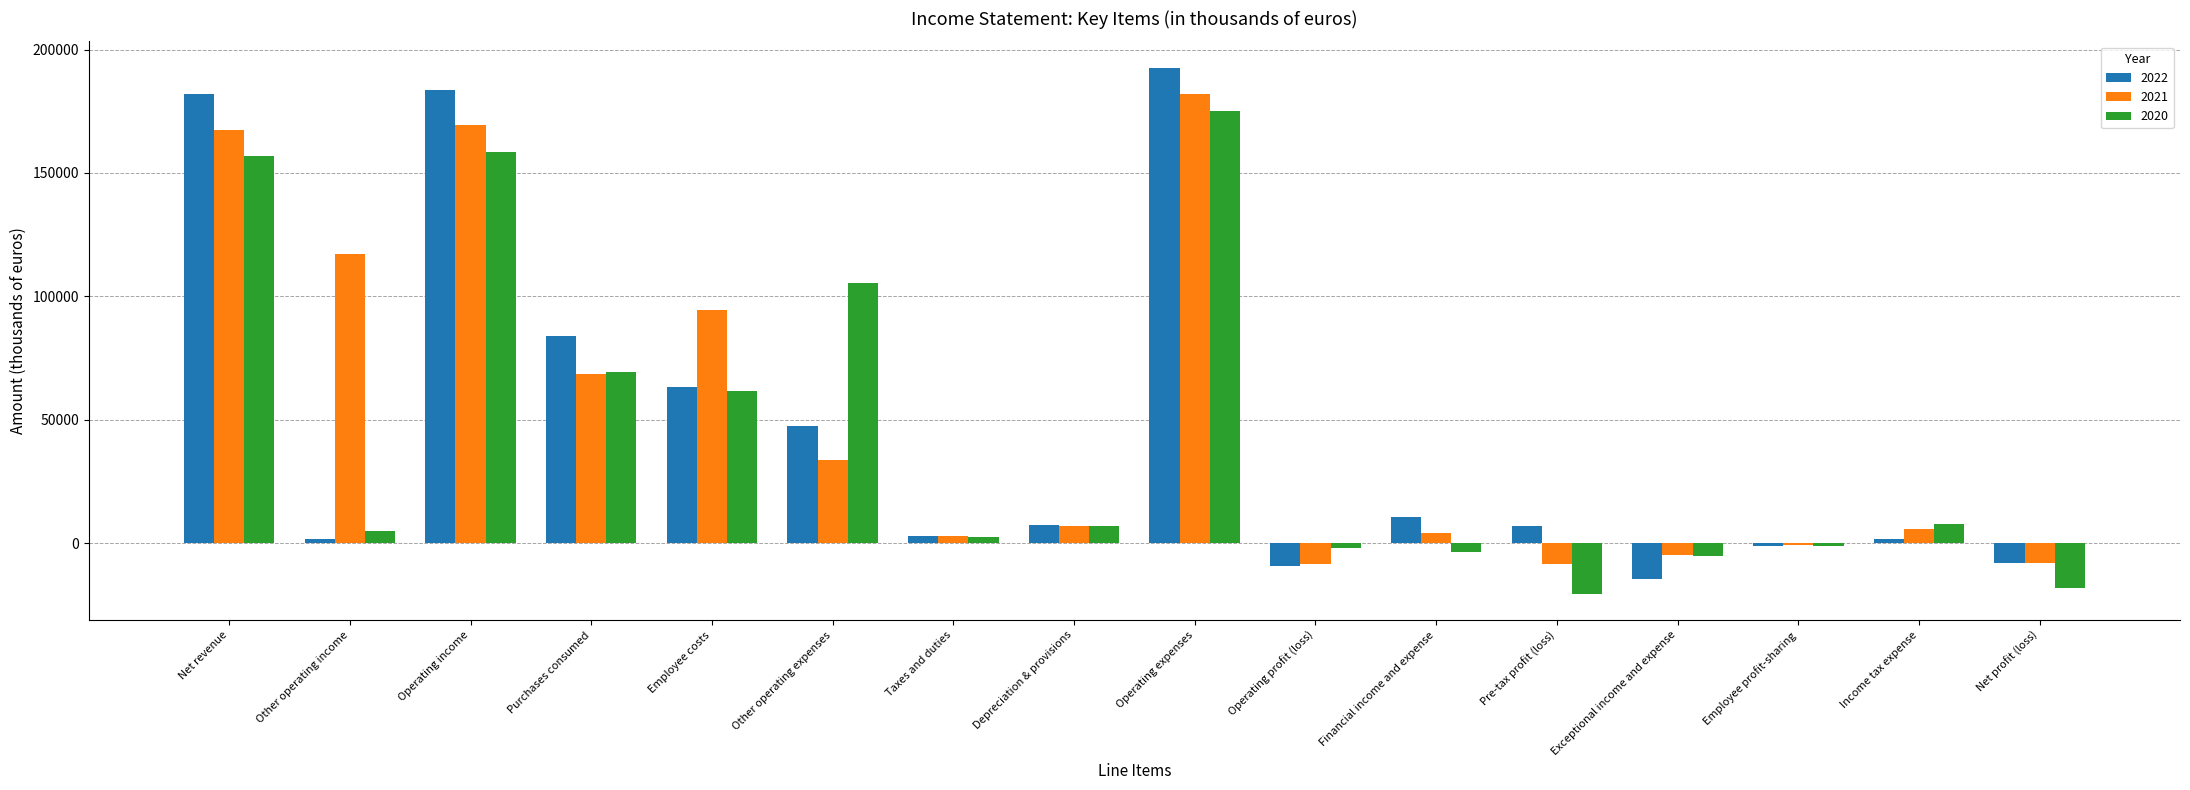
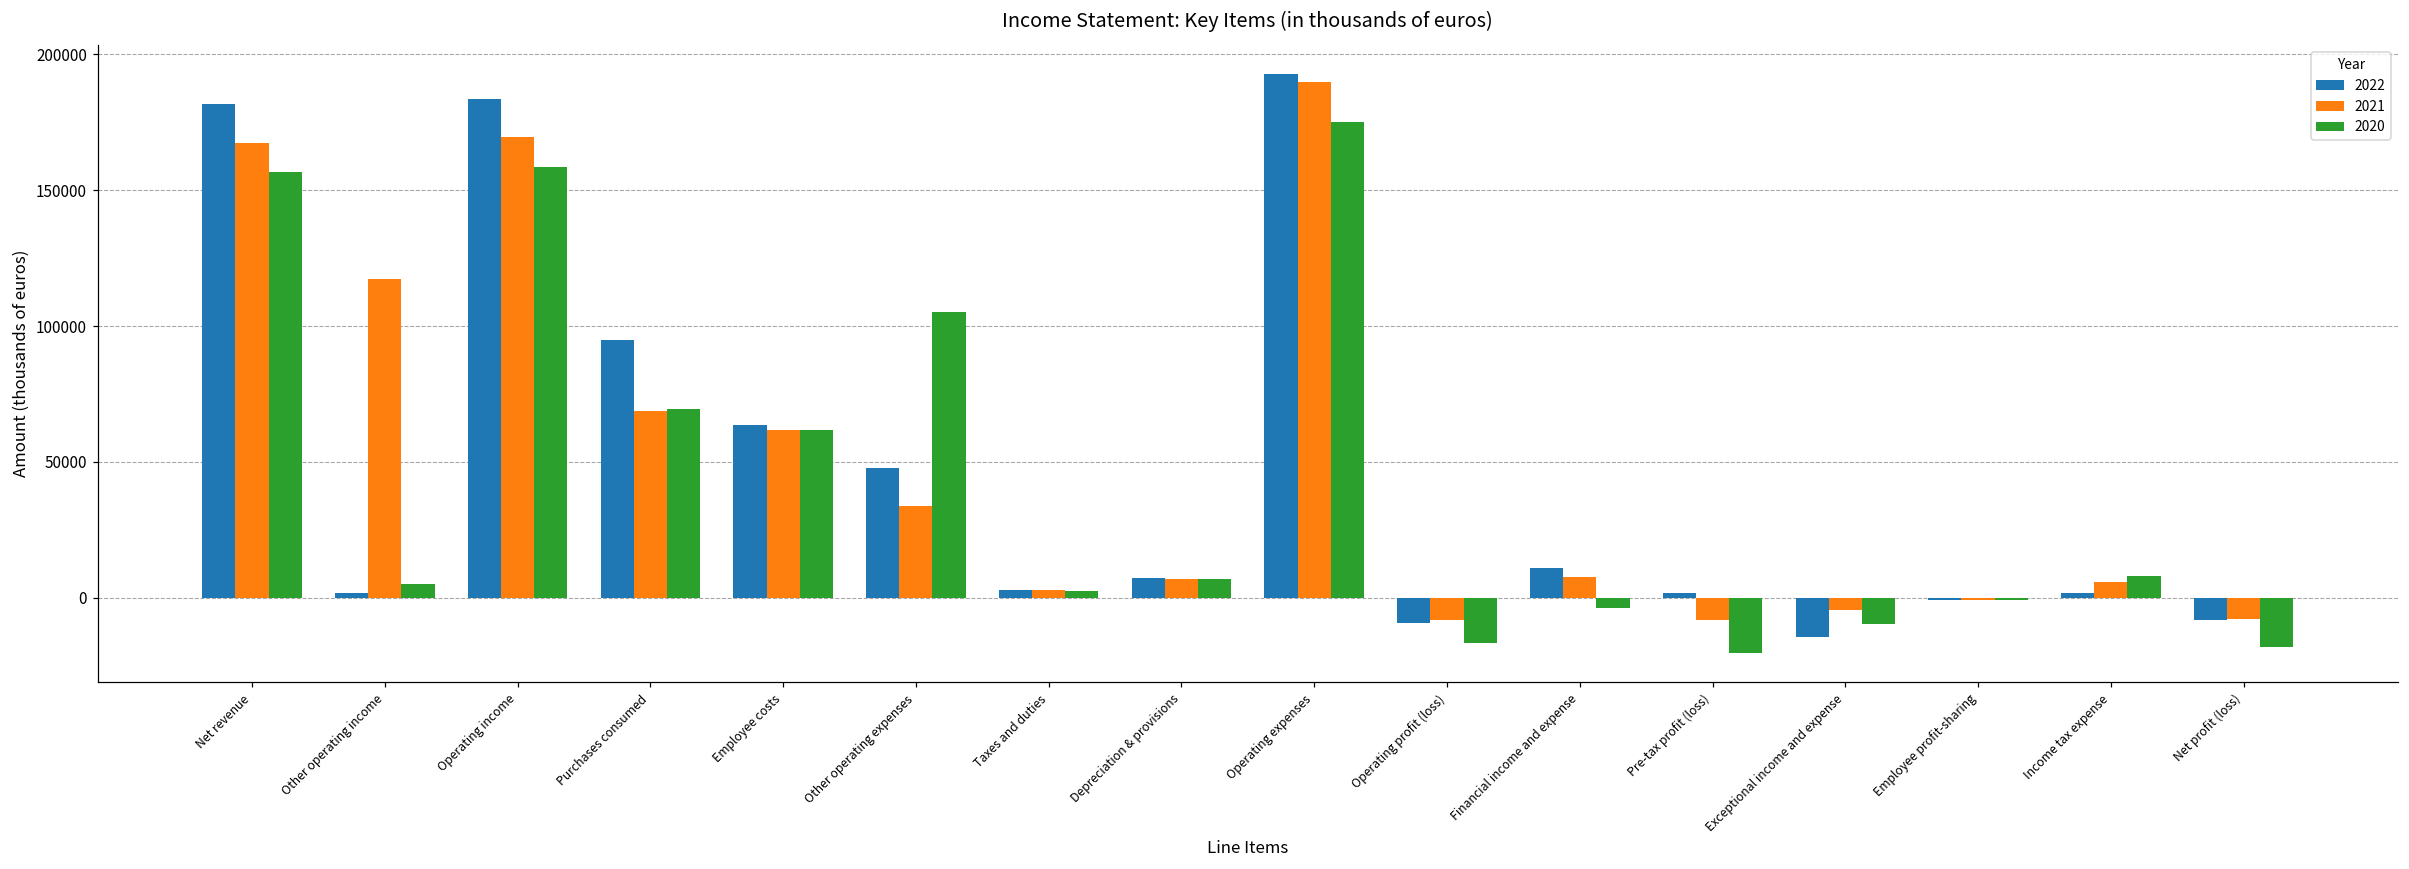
  {
    "2022": {
      "Net revenue": 182000,
      "Other operating income": 2000,
      "Operating income": 184000,
-     "Purchases consumed": 84000,
+     "Purchases consumed": 95000,
      "Employee costs": 64000,
      "Other operating expenses": 48000,
      "Taxes and duties": 3000,
      "Depreciation & provisions": 7000,
      "Operating expenses": 193000,
      "Operating profit (loss)": -9000,
      "Financial income and expense": 11000,
-     "Pre-tax profit (loss)": 7000,
+     "Pre-tax profit (loss)": 2000,
      "Exceptional income and expense": -14000,
      "Income tax expense": 2000,
      "Net profit (loss)": -8000
    },
    "2021": {
      "Net revenue": 167000,
      "Other operating income": 117000,
      "Operating income": 170000,
      "Purchases consumed": 69000,
-     "Employee costs": 94000,
+     "Employee costs": 62000,
      "Other operating expenses": 34000,
      "Taxes and duties": 3000,
      "Depreciation & provisions": 7000,
-     "Operating expenses": 182000,
+     "Operating expenses": 190000,
      "Operating profit (loss)": -8000,
-     "Financial income and expense": 4000,
+     "Financial income and expense": 8000,
      "Pre-tax profit (loss)": -8000,
      "Exceptional income and expense": -5000,
      "Income tax expense": 6000,
      "Net profit (loss)": -8000
    },
    "2020": {
      "Net revenue": 157000,
      "Other operating income": 5000,
      "Operating income": 159000,
      "Purchases consumed": 69000,
      "Employee costs": 62000,
      "Other operating expenses": 105000,
      "Taxes and duties": 2000,
      "Depreciation & provisions": 7000,
      "Operating expenses": 175000,
-     "Operating profit (loss)": -2000,
+     "Operating profit (loss)": -17000,
      "Financial income and expense": -4000,
      "Pre-tax profit (loss)": -20000,
-     "Exceptional income and expense": -5000,
+     "Exceptional income and expense": -10000,
      "Income tax expense": 8000,
      "Net profit (loss)": -18000
    }
  }
